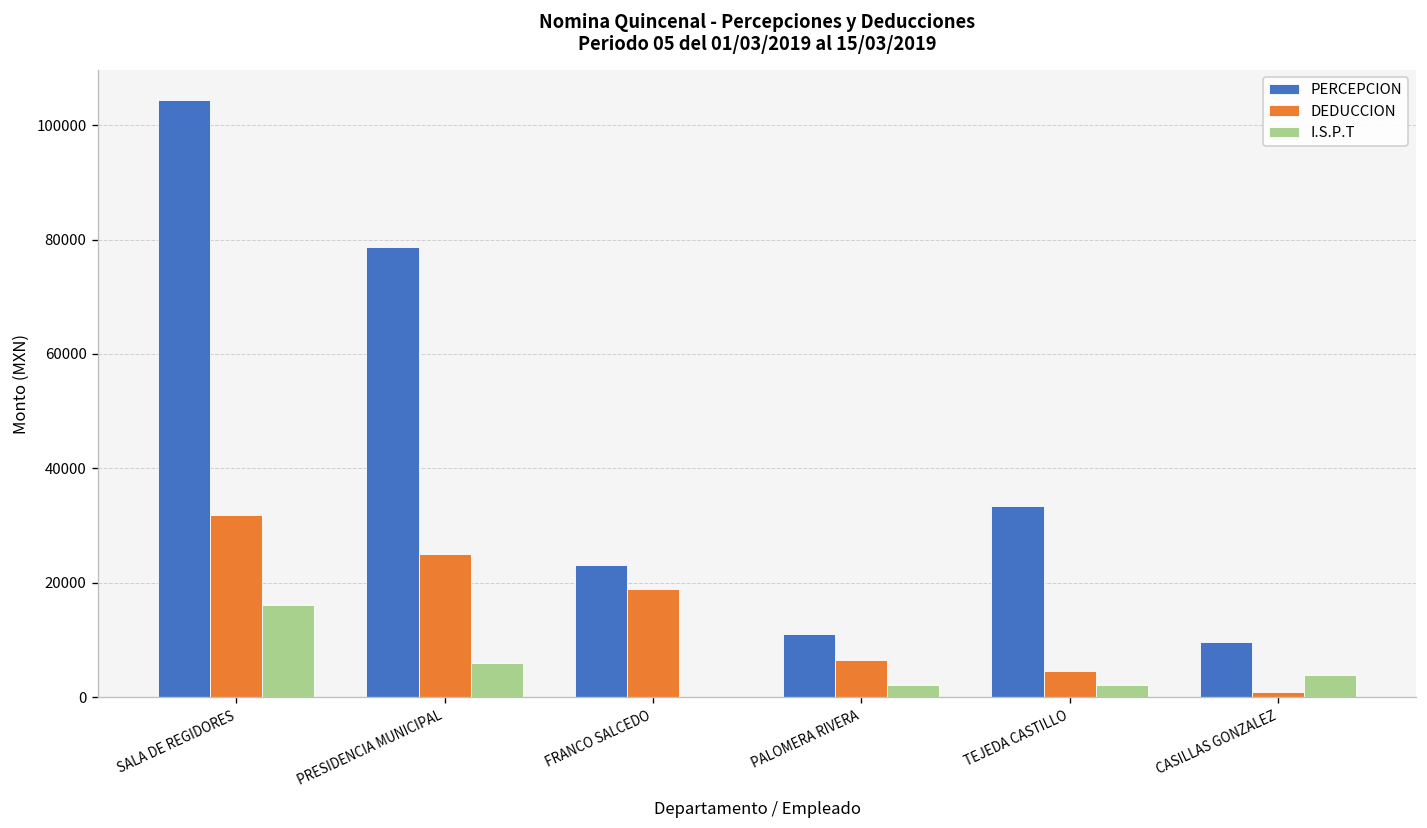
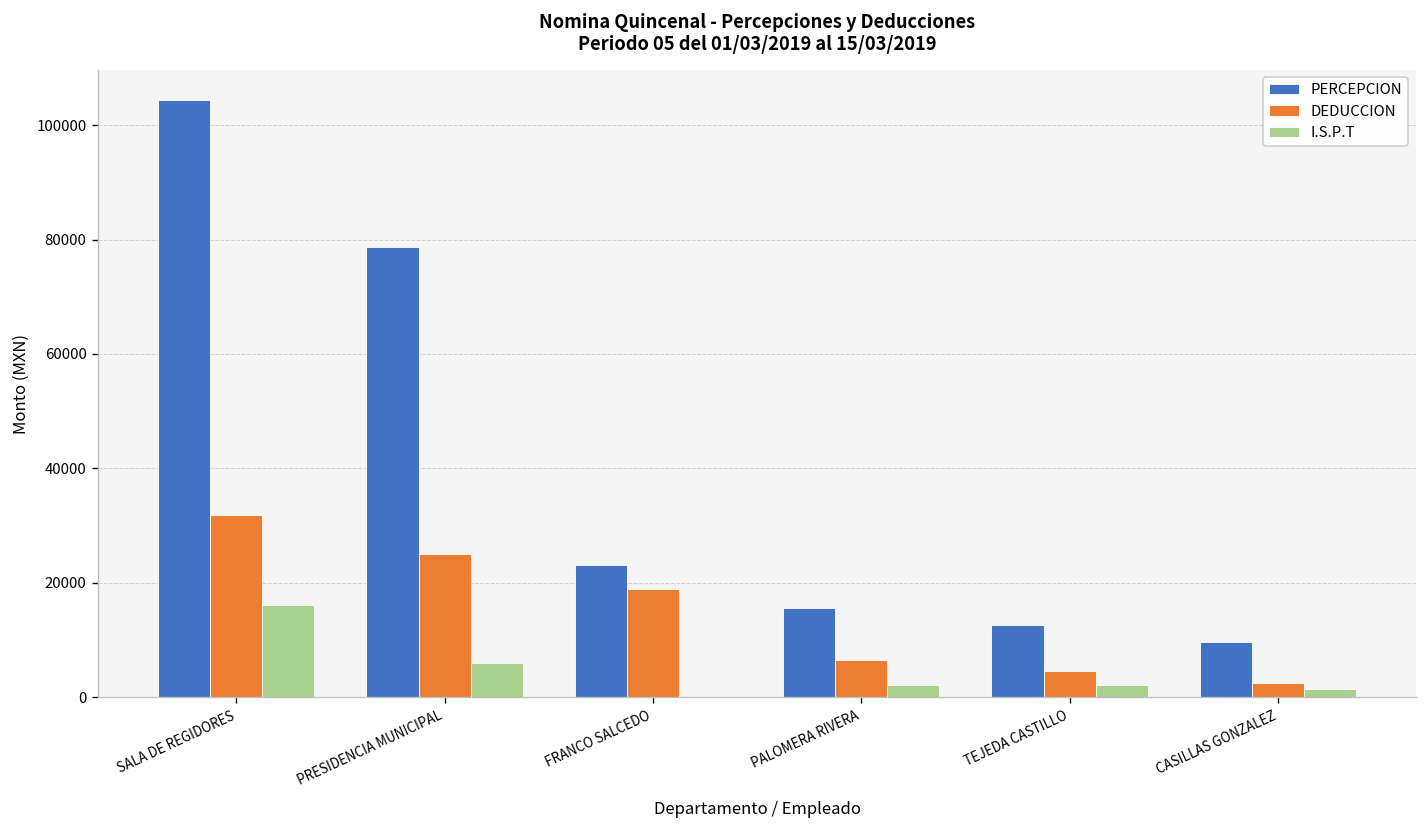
  {
    "PERCEPCION": {
      "SALA DE REGIDORES": 104000,
      "PRESIDENCIA MUNICIPAL": 79000,
      "FRANCO SALCEDO": 23000,
-     "PALOMERA RIVERA": 11000,
-     "TEJEDA CASTILLO": 34000,
+     "PALOMERA RIVERA": 16000,
+     "TEJEDA CASTILLO": 13000,
      "CASILLAS GONZALEZ": 10000
    },
    "DEDUCCION": {
      "SALA DE REGIDORES": 32000,
      "PRESIDENCIA MUNICIPAL": 25000,
      "FRANCO SALCEDO": 19000,
      "PALOMERA RIVERA": 7000,
      "TEJEDA CASTILLO": 5000,
-     "CASILLAS GONZALEZ": 1000
+     "CASILLAS GONZALEZ": 3000
    },
    "I.S.P.T": {
      "SALA DE REGIDORES": 16000,
      "PRESIDENCIA MUNICIPAL": 6000,
      "FRANCO SALCEDO": 0,
      "PALOMERA RIVERA": 2000,
      "TEJEDA CASTILLO": 2000,
-     "CASILLAS GONZALEZ": 4000
+     "CASILLAS GONZALEZ": 1000
    }
  }
